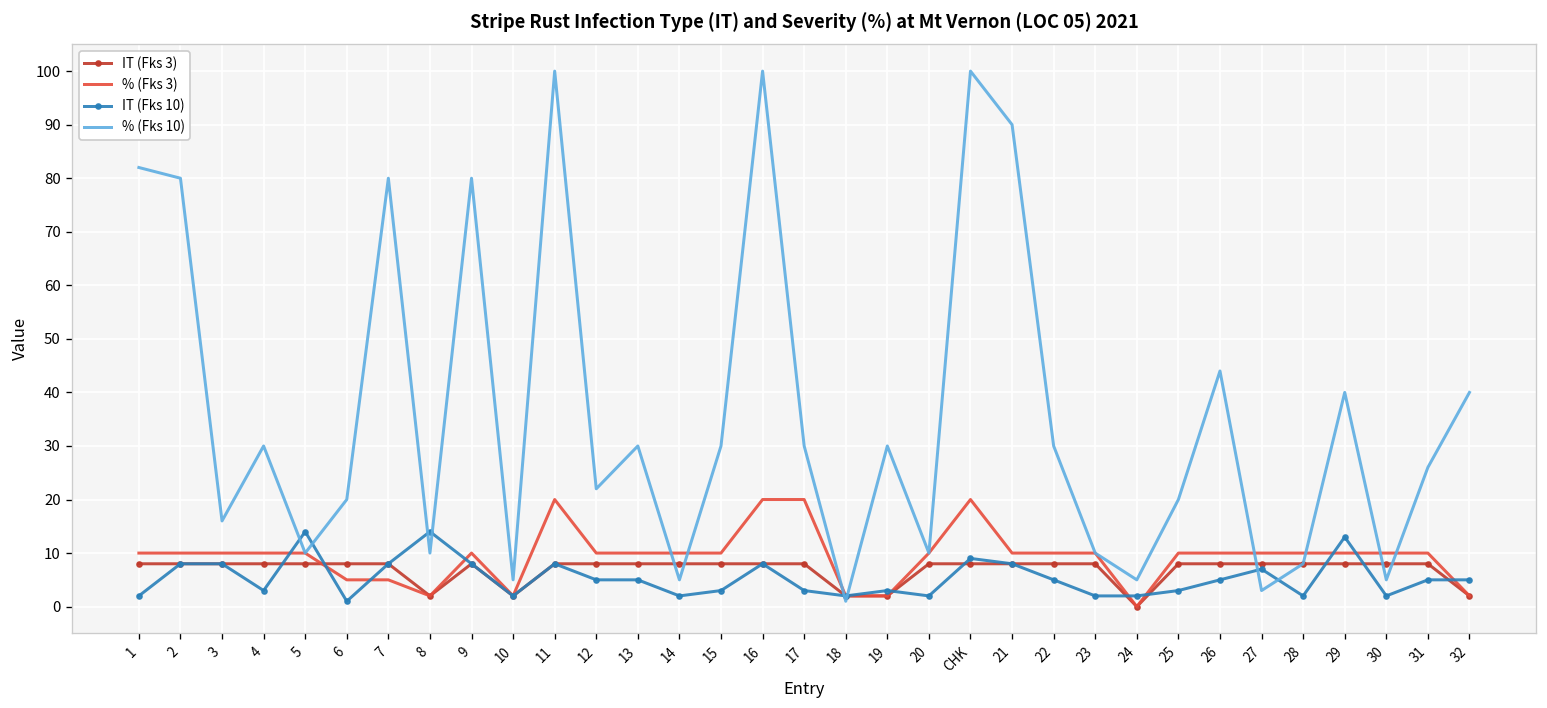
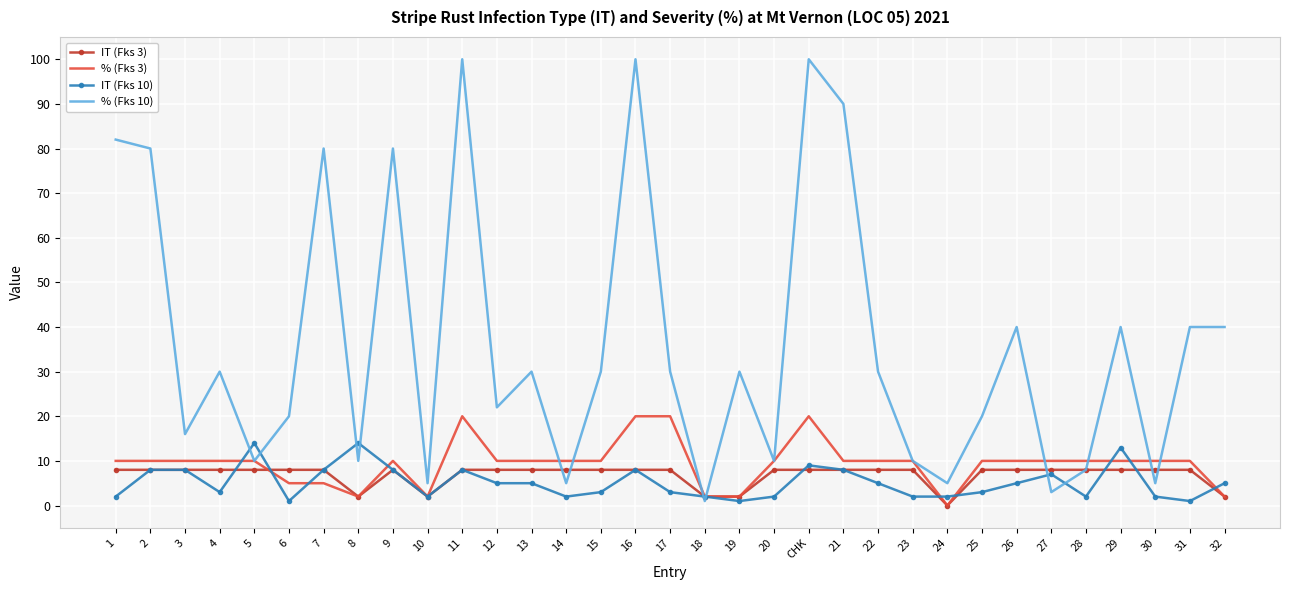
  {
    "IT (Fks 10)": {
      "1": 2,
      "4": 3,
      "5": 14,
      "6": 1,
      "8": 14,
      "12": 5,
      "13": 5,
      "14": 2,
      "15": 3,
      "17": 3,
-     "19": 3,
+     "19": 1,
      "20": 2,
      "CHK": 9,
      "22": 5,
      "23": 2,
      "24": 2,
      "25": 3,
      "26": 5,
      "27": 7,
      "28": 2,
      "29": 13,
      "30": 2,
-     "31": 5,
+     "31": 1,
      "32": 5
    },
    "% (Fks 10)": {
      "1": 82,
      "2": 80,
      "3": 16,
      "4": 30,
      "6": 20,
      "7": 80,
      "8": 10,
      "9": 80,
      "10": 5,
      "11": 100,
      "12": 22,
      "13": 30,
      "14": 5,
      "15": 30,
      "16": 100,
      "17": 30,
      "18": 1,
      "19": 30,
      "CHK": 100,
      "21": 90,
      "22": 30,
      "24": 5,
      "25": 20,
-     "26": 44,
+     "26": 40,
      "27": 3,
      "29": 40,
      "30": 5,
-     "31": 26,
+     "31": 40,
      "32": 40
    }
  }
